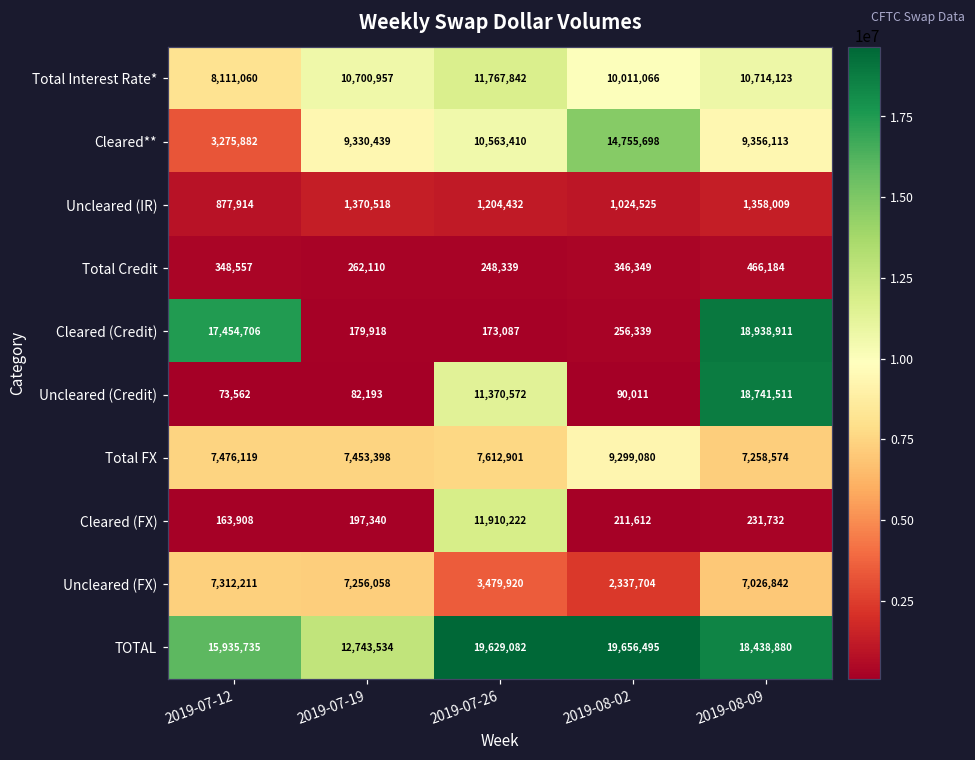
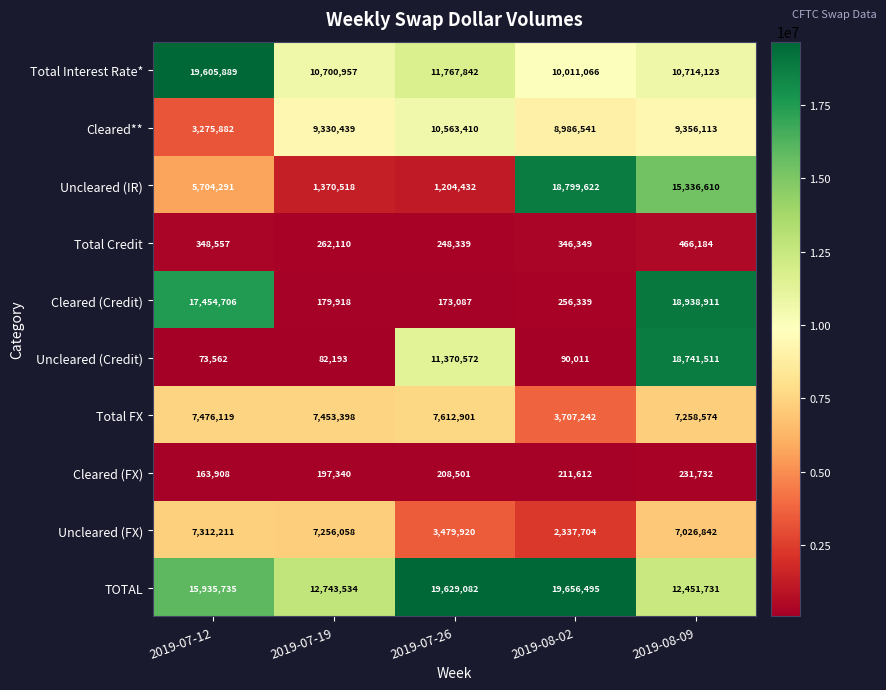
  {
    "Total Interest Rate*": {
-     "2019-07-12": "8,111,060",
+     "2019-07-12": "19,605,889",
      "2019-07-19": "10,700,957",
      "2019-07-26": "11,767,842",
      "2019-08-02": "10,011,066",
      "2019-08-09": "10,714,123"
    },
    "Cleared**": {
      "2019-07-12": "3,275,882",
      "2019-07-19": "9,330,439",
      "2019-07-26": "10,563,410",
-     "2019-08-02": "14,755,698",
+     "2019-08-02": "8,986,541",
      "2019-08-09": "9,356,113"
    },
    "Uncleared (IR)": {
-     "2019-07-12": "877,914",
+     "2019-07-12": "5,704,291",
      "2019-07-19": "1,370,518",
      "2019-07-26": "1,204,432",
-     "2019-08-02": "1,024,525",
-     "2019-08-09": "1,358,009"
+     "2019-08-02": "18,799,622",
+     "2019-08-09": "15,336,610"
    },
    "Total Credit": {
      "2019-07-12": "348,557",
      "2019-07-19": "262,110",
      "2019-07-26": "248,339",
      "2019-08-02": "346,349",
      "2019-08-09": "466,184"
    },
    "Cleared (Credit)": {
      "2019-07-12": "17,454,706",
      "2019-07-19": "179,918",
      "2019-07-26": "173,087",
      "2019-08-02": "256,339",
      "2019-08-09": "18,938,911"
    },
    "Uncleared (Credit)": {
      "2019-07-12": "73,562",
      "2019-07-19": "82,193",
      "2019-07-26": "11,370,572",
      "2019-08-02": "90,011",
      "2019-08-09": "18,741,511"
    },
    "Total FX": {
      "2019-07-12": "7,476,119",
      "2019-07-19": "7,453,398",
      "2019-07-26": "7,612,901",
-     "2019-08-02": "9,299,080",
+     "2019-08-02": "3,707,242",
      "2019-08-09": "7,258,574"
    },
    "Cleared (FX)": {
      "2019-07-12": "163,908",
      "2019-07-19": "197,340",
-     "2019-07-26": "11,910,222",
+     "2019-07-26": "208,501",
      "2019-08-02": "211,612",
      "2019-08-09": "231,732"
    },
    "Uncleared (FX)": {
      "2019-07-12": "7,312,211",
      "2019-07-19": "7,256,058",
      "2019-07-26": "3,479,920",
      "2019-08-02": "2,337,704",
      "2019-08-09": "7,026,842"
    },
    "TOTAL": {
      "2019-07-12": "15,935,735",
      "2019-07-19": "12,743,534",
      "2019-07-26": "19,629,082",
      "2019-08-02": "19,656,495",
-     "2019-08-09": "18,438,880"
+     "2019-08-09": "12,451,731"
    }
  }
